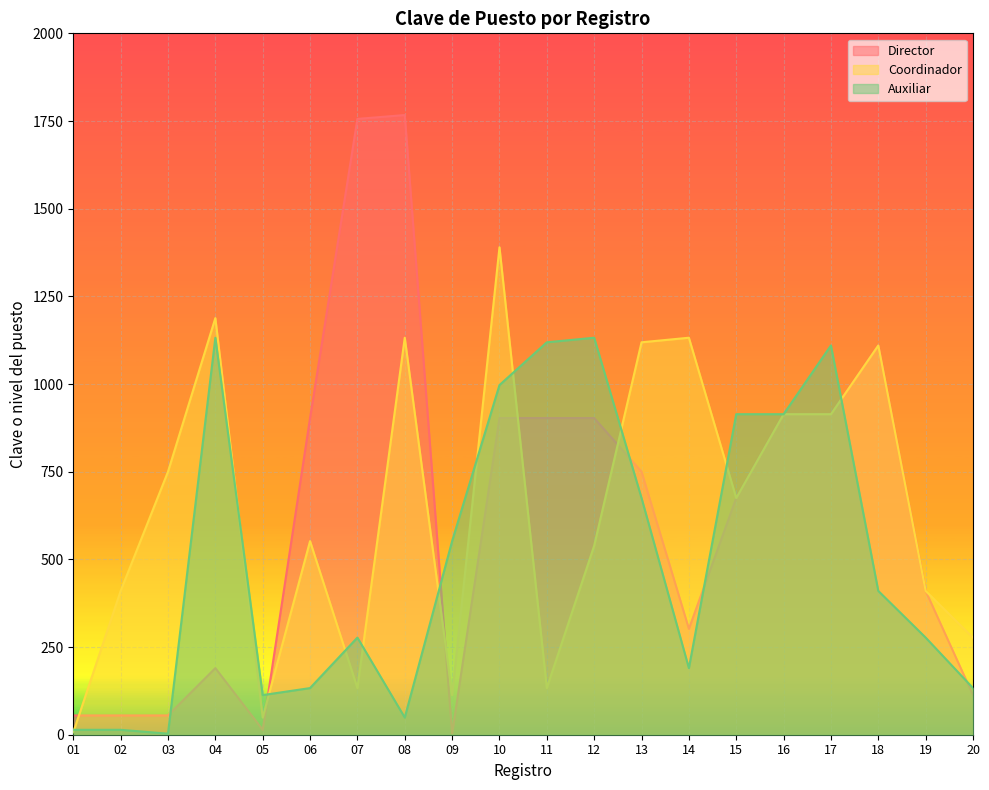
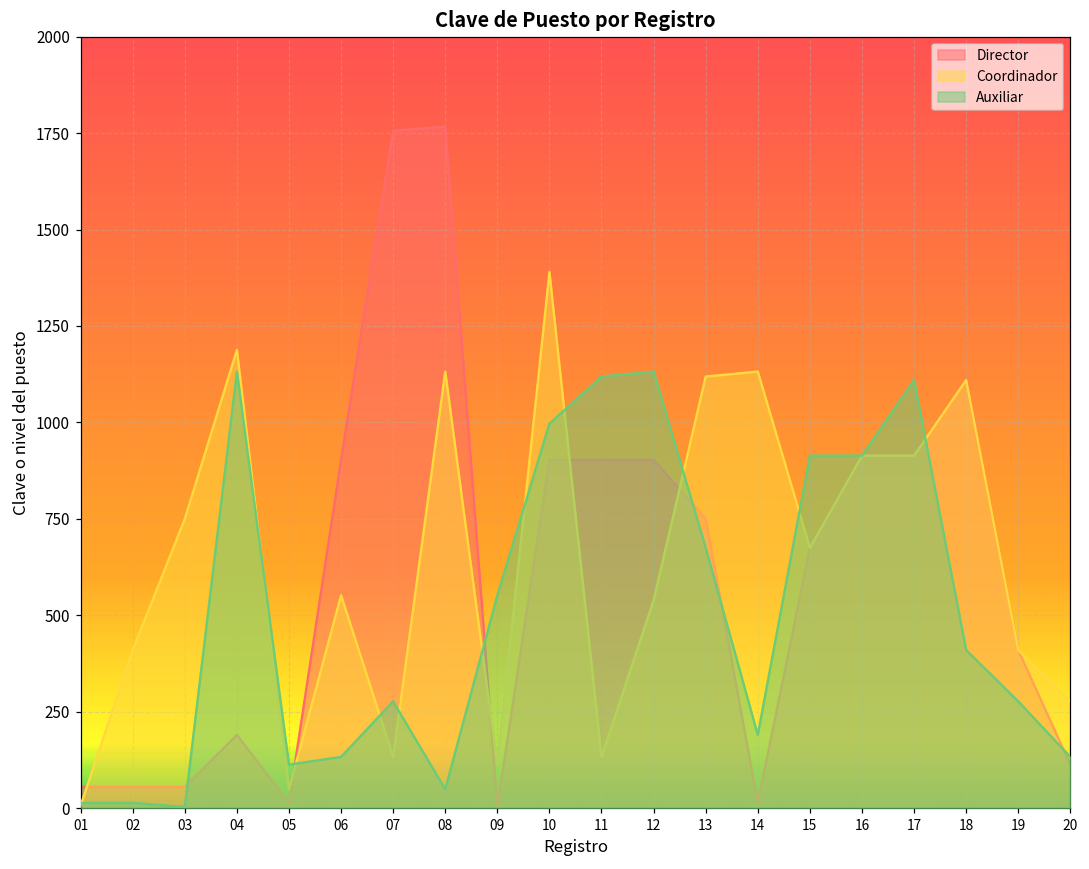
  {
    "Director": {
      "01": 60,
      "02": 60,
      "03": 60,
      "04": 190,
      "05": 10,
      "06": 900,
      "07": 1760,
      "08": 1770,
      "09": 0,
      "10": 900,
      "11": 900,
      "12": 900,
      "13": 750,
-     "14": 300,
+     "14": 10,
      "20": 110
    },
    "Coordinador": {
      "02": 410,
      "03": 750,
      "04": 1190,
      "05": 50,
      "06": 550,
      "07": 130,
      "08": 1130,
      "09": 110,
      "10": 1390,
      "11": 130,
      "12": 540,
      "13": 1120,
      "14": 1130,
      "20": 280
    },
    "Auxiliar": {
      "02": 10,
      "03": 0,
      "04": 1130,
      "05": 110,
      "06": 130,
      "07": 280,
      "08": 50,
      "09": 550,
      "10": 1000,
      "11": 1120,
      "12": 1130,
      "13": 680,
      "14": 190,
      "15": 910,
      "17": 1110,
      "18": 410,
      "19": 280,
      "20": 130
    }
  }
